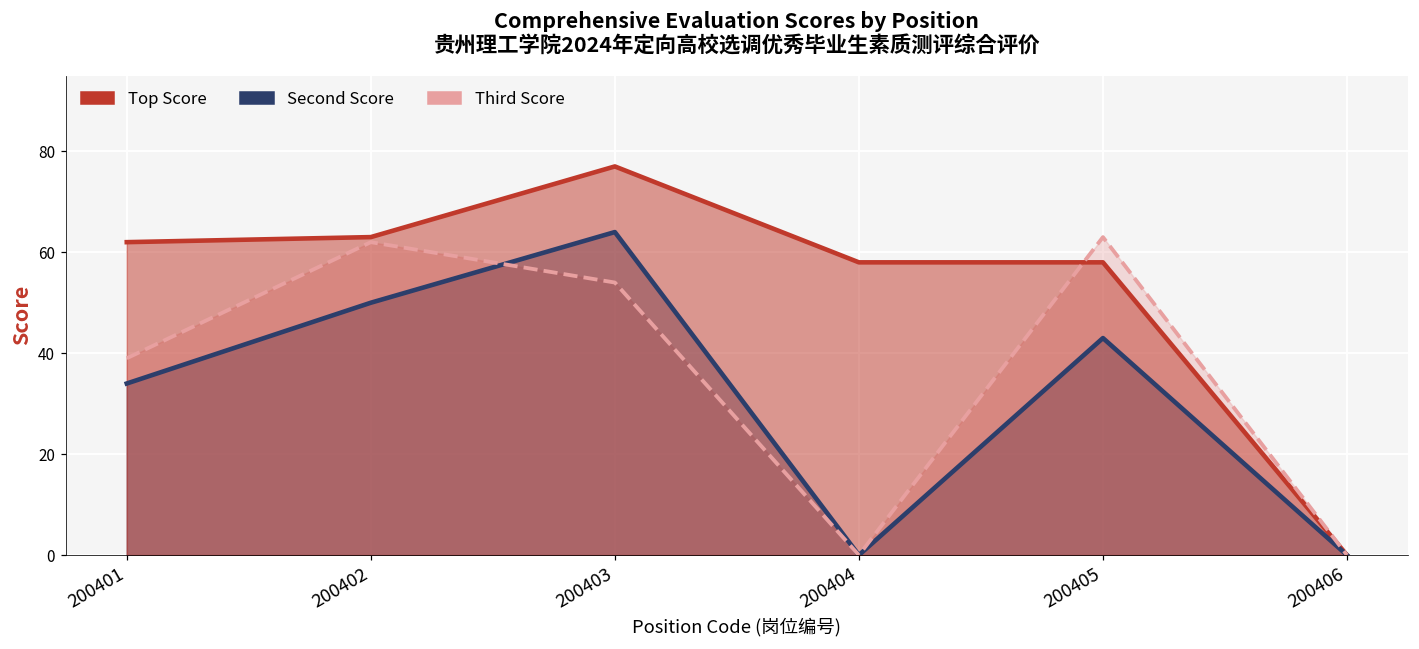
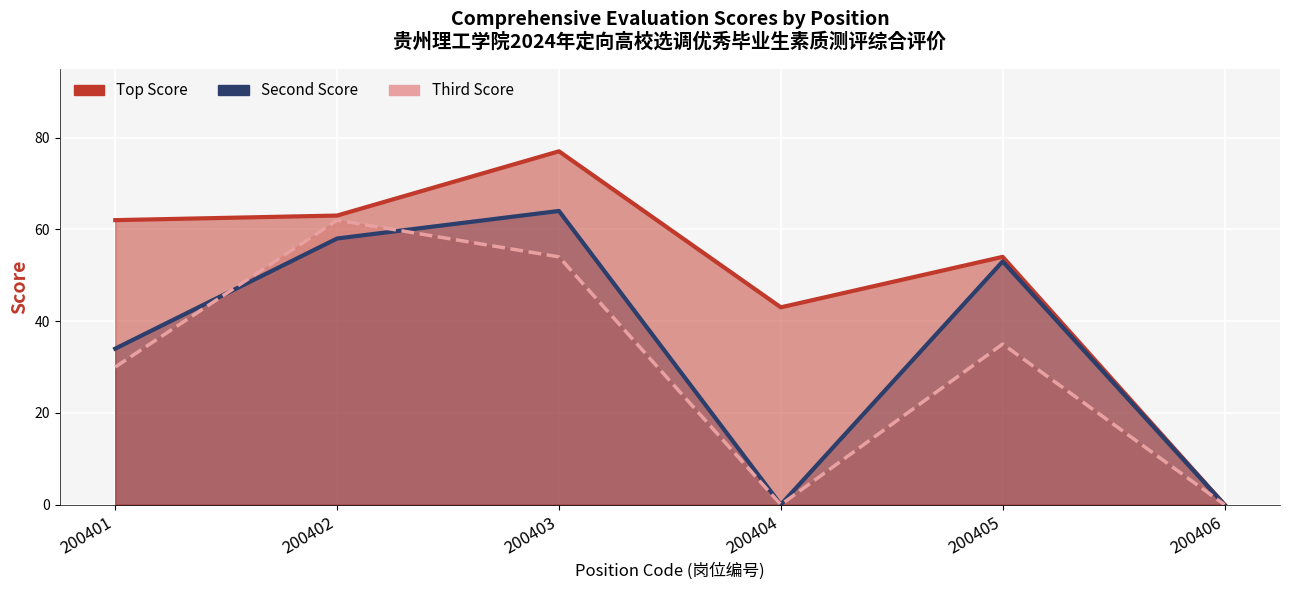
  {
    "Third Score": {
-     "200401": 39,
+     "200401": 30,
      "200402": 62,
      "200403": 54,
-     "200405": 63
+     "200405": 35
    },
    "Second Score": {
      "200401": 34,
-     "200402": 50,
+     "200402": 58,
      "200403": 64,
-     "200405": 43
+     "200405": 53
    },
    "Top Score": {
      "200401": 62,
      "200402": 63,
      "200403": 77,
-     "200404": 58,
-     "200405": 58
+     "200404": 43,
+     "200405": 54
    }
  }
